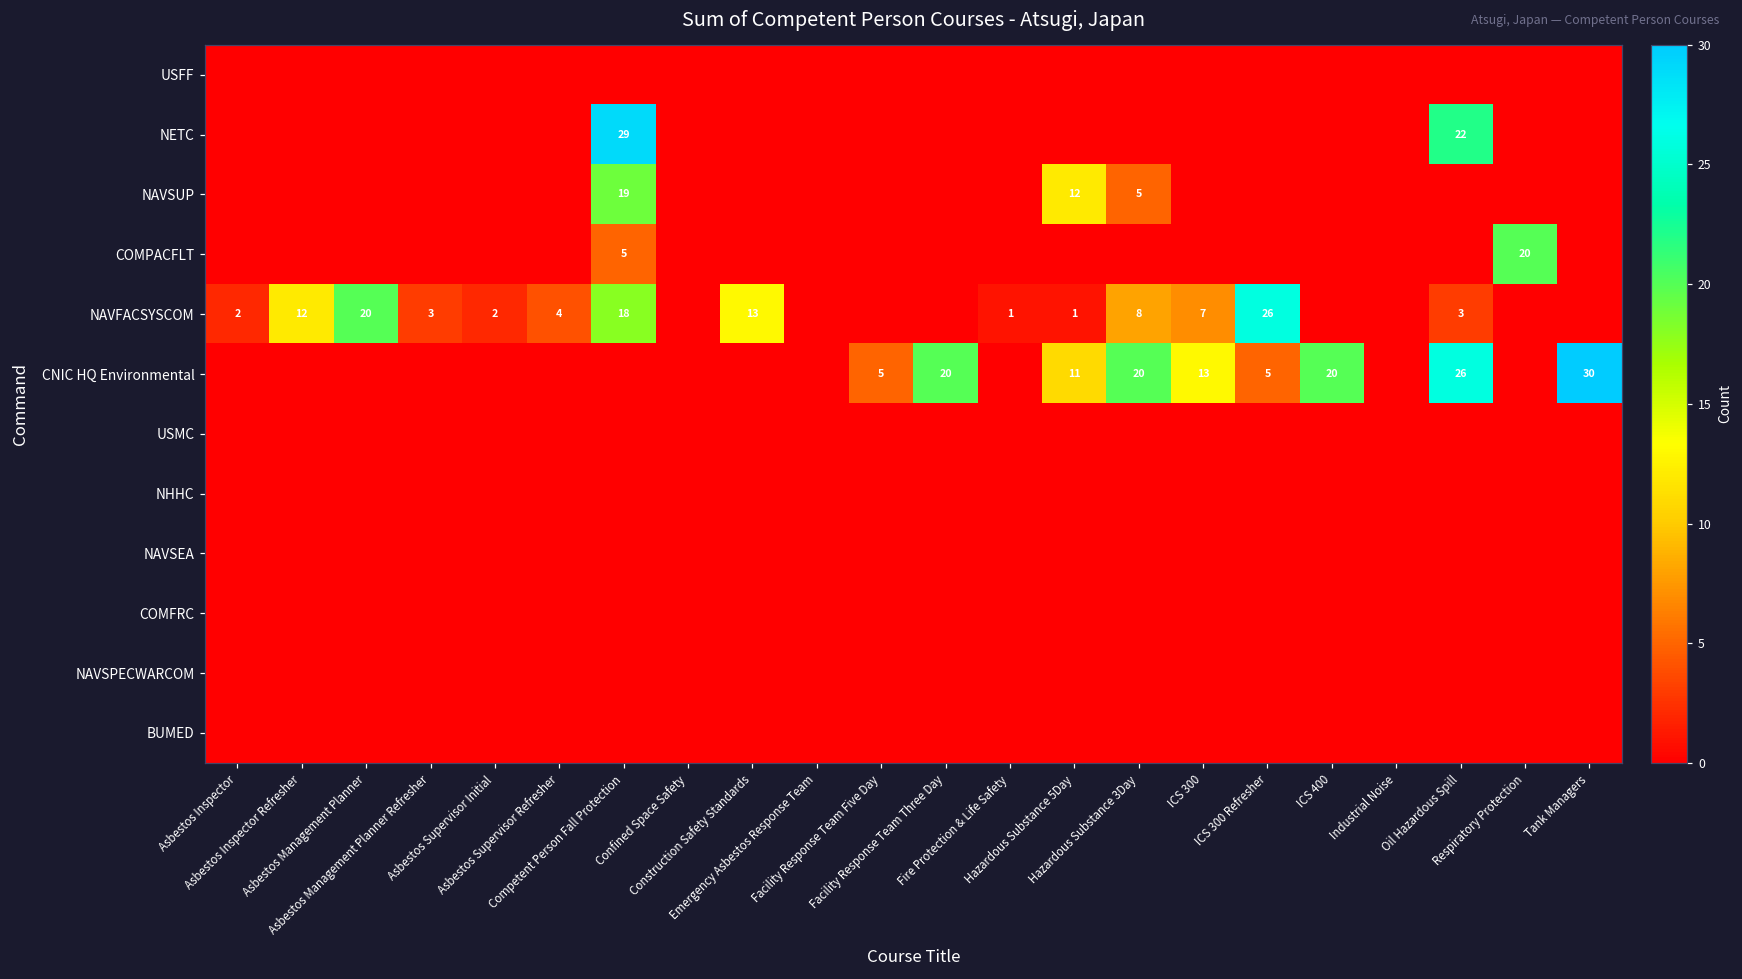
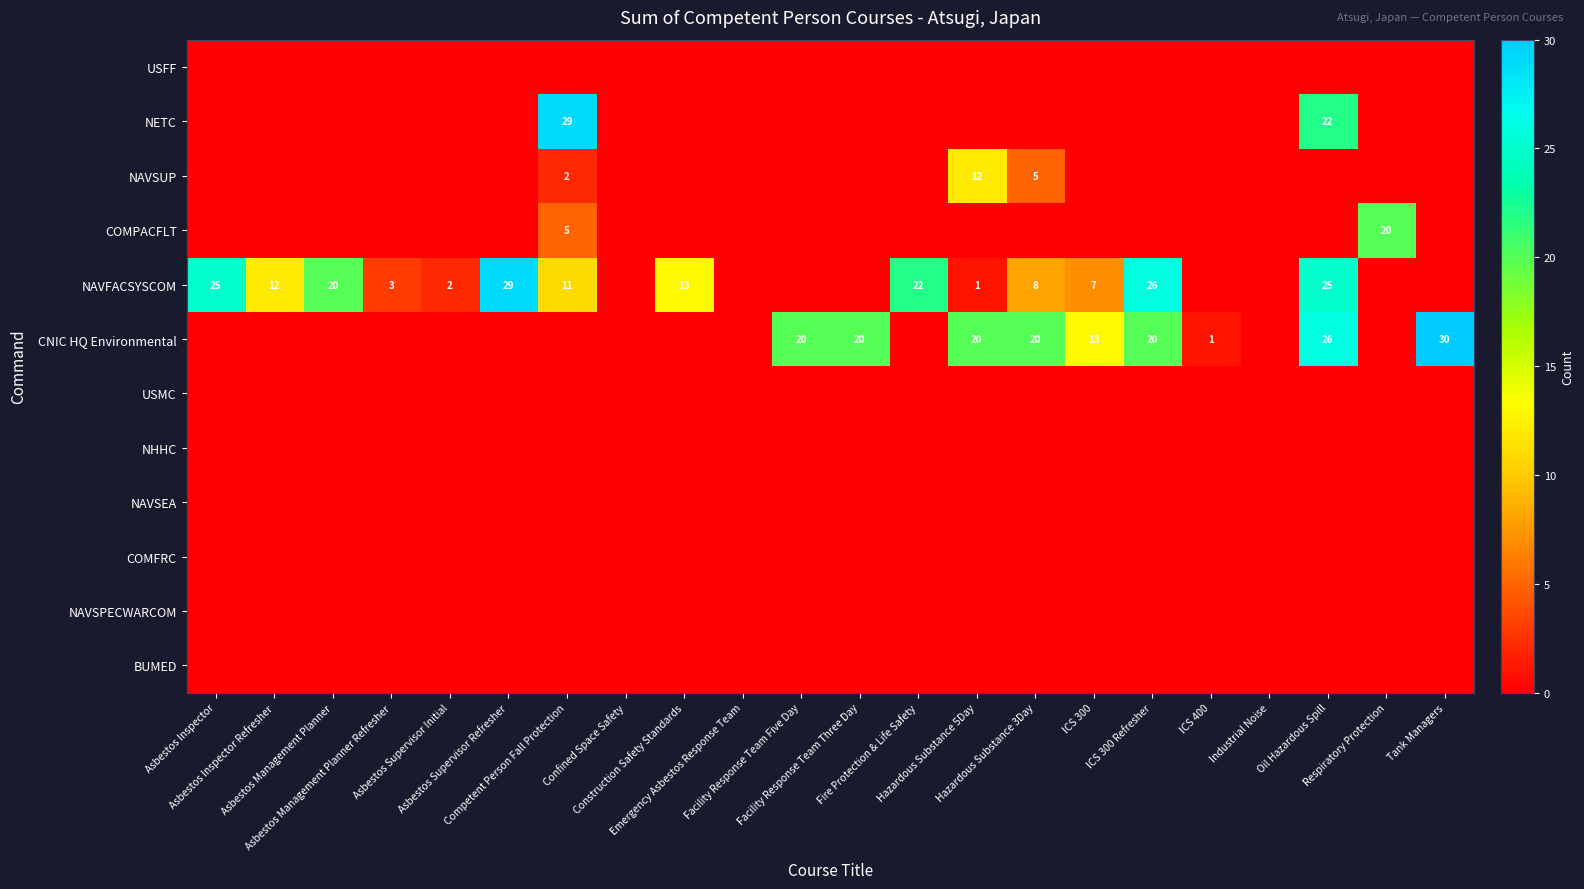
  {
    "NETC": {
      "Competent Person Fall Protection": 29,
      "Oil Hazardous Spill": 22
    },
    "NAVSUP": {
-     "Competent Person Fall Protection": 19,
+     "Competent Person Fall Protection": 2,
      "Hazardous Substance 5Day": 12,
      "Hazardous Substance 3Day": 5
    },
    "COMPACFLT": {
      "Competent Person Fall Protection": 5,
      "Respiratory Protection": 20
    },
    "NAVFACSYSCOM": {
-     "Asbestos Inspector": 2,
+     "Asbestos Inspector": 25,
      "Asbestos Inspector Refresher": 12,
      "Asbestos Management Planner": 20,
      "Asbestos Management Planner Refresher": 3,
      "Asbestos Supervisor Initial": 2,
-     "Asbestos Supervisor Refresher": 4,
-     "Competent Person Fall Protection": 18,
+     "Asbestos Supervisor Refresher": 29,
+     "Competent Person Fall Protection": 11,
      "Construction Safety Standards": 13,
-     "Fire Protection & Life Safety": 1,
+     "Fire Protection & Life Safety": 22,
      "Hazardous Substance 5Day": 1,
      "Hazardous Substance 3Day": 8,
      "ICS 300": 7,
      "ICS 300 Refresher": 26,
-     "Oil Hazardous Spill": 3
+     "Oil Hazardous Spill": 25
    },
    "CNIC HQ Environmental": {
-     "Facility Response Team Five Day": 5,
+     "Facility Response Team Five Day": 20,
      "Facility Response Team Three Day": 20,
-     "Hazardous Substance 5Day": 11,
+     "Hazardous Substance 5Day": 20,
      "Hazardous Substance 3Day": 20,
      "ICS 300": 13,
-     "ICS 300 Refresher": 5,
-     "ICS 400": 20,
+     "ICS 300 Refresher": 20,
+     "ICS 400": 1,
      "Oil Hazardous Spill": 26,
      "Tank Managers": 30
    }
  }
